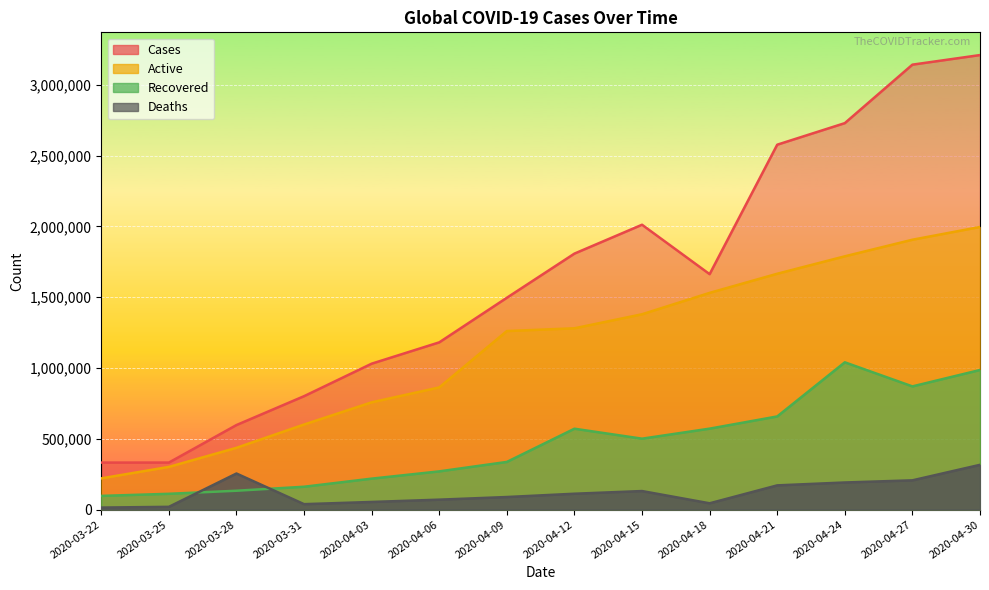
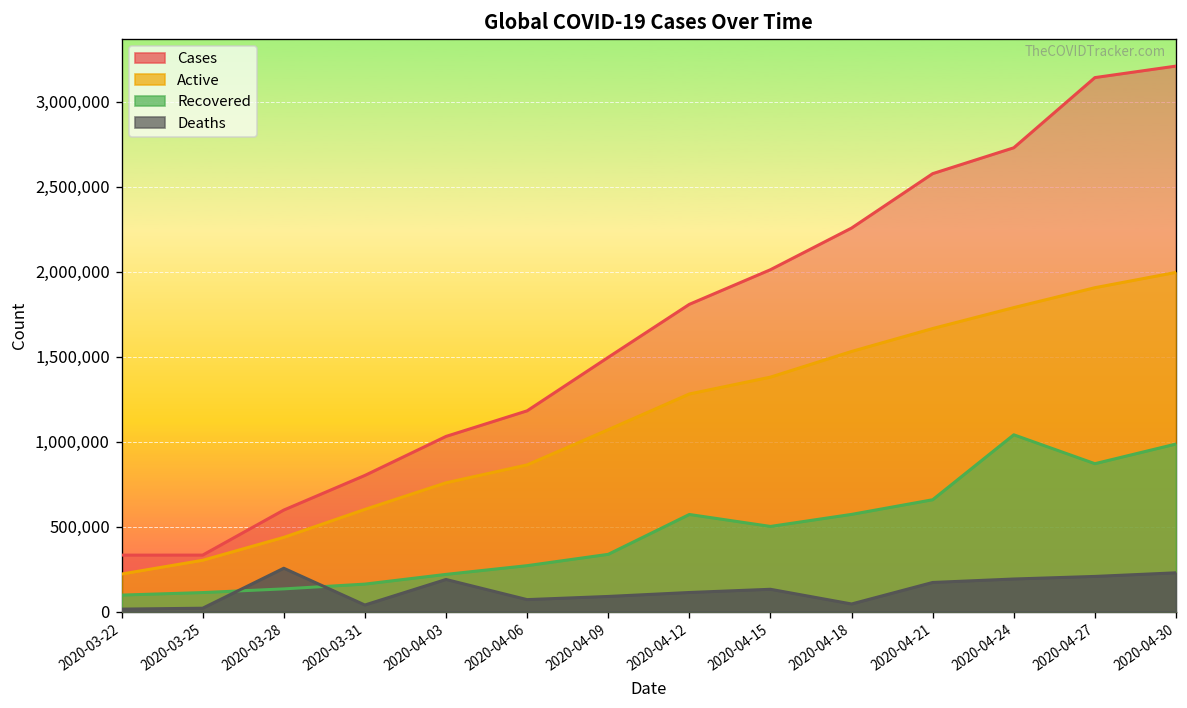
  {
    "Cases": {
      "2020-03-22": "330,000",
      "2020-03-25": "330,000",
      "2020-03-28": "600,000",
      "2020-03-31": "800,000",
      "2020-04-03": "1,030,000",
      "2020-04-06": "1,180,000",
      "2020-04-09": "1,500,000",
      "2020-04-12": "1,810,000",
      "2020-04-15": "2,010,000",
-     "2020-04-18": "1,660,000",
+     "2020-04-18": "2,260,000",
      "2020-04-21": "2,580,000",
      "2020-04-24": "2,730,000",
      "2020-04-27": "3,140,000",
      "2020-04-30": "3,210,000"
    },
    "Active": {
      "2020-03-22": "220,000",
      "2020-03-25": "300,000",
      "2020-03-28": "440,000",
      "2020-03-31": "600,000",
      "2020-04-03": "760,000",
      "2020-04-06": "860,000",
-     "2020-04-09": "1,260,000",
+     "2020-04-09": "1,070,000",
      "2020-04-12": "1,280,000",
      "2020-04-15": "1,380,000",
      "2020-04-18": "1,530,000",
      "2020-04-21": "1,670,000",
      "2020-04-24": "1,790,000",
      "2020-04-27": "1,910,000",
      "2020-04-30": "2,000,000"
    },
    "Recovered": {
      "2020-03-22": "100,000",
      "2020-03-25": "110,000",
      "2020-03-28": "130,000",
      "2020-03-31": "160,000",
      "2020-04-03": "220,000",
      "2020-04-06": "270,000",
      "2020-04-09": "340,000",
      "2020-04-12": "570,000",
      "2020-04-15": "500,000",
      "2020-04-18": "570,000",
      "2020-04-21": "660,000",
      "2020-04-24": "1,040,000",
      "2020-04-27": "870,000",
      "2020-04-30": "990,000"
    },
    "Deaths": {
      "2020-03-22": "10,000",
      "2020-03-25": "20,000",
      "2020-03-28": "250,000",
      "2020-03-31": "40,000",
-     "2020-04-03": "50,000",
+     "2020-04-03": "190,000",
      "2020-04-06": "70,000",
      "2020-04-09": "90,000",
      "2020-04-12": "110,000",
      "2020-04-15": "130,000",
      "2020-04-18": "40,000",
      "2020-04-21": "170,000",
      "2020-04-24": "190,000",
      "2020-04-27": "210,000",
-     "2020-04-30": "320,000"
+     "2020-04-30": "230,000"
    }
  }
